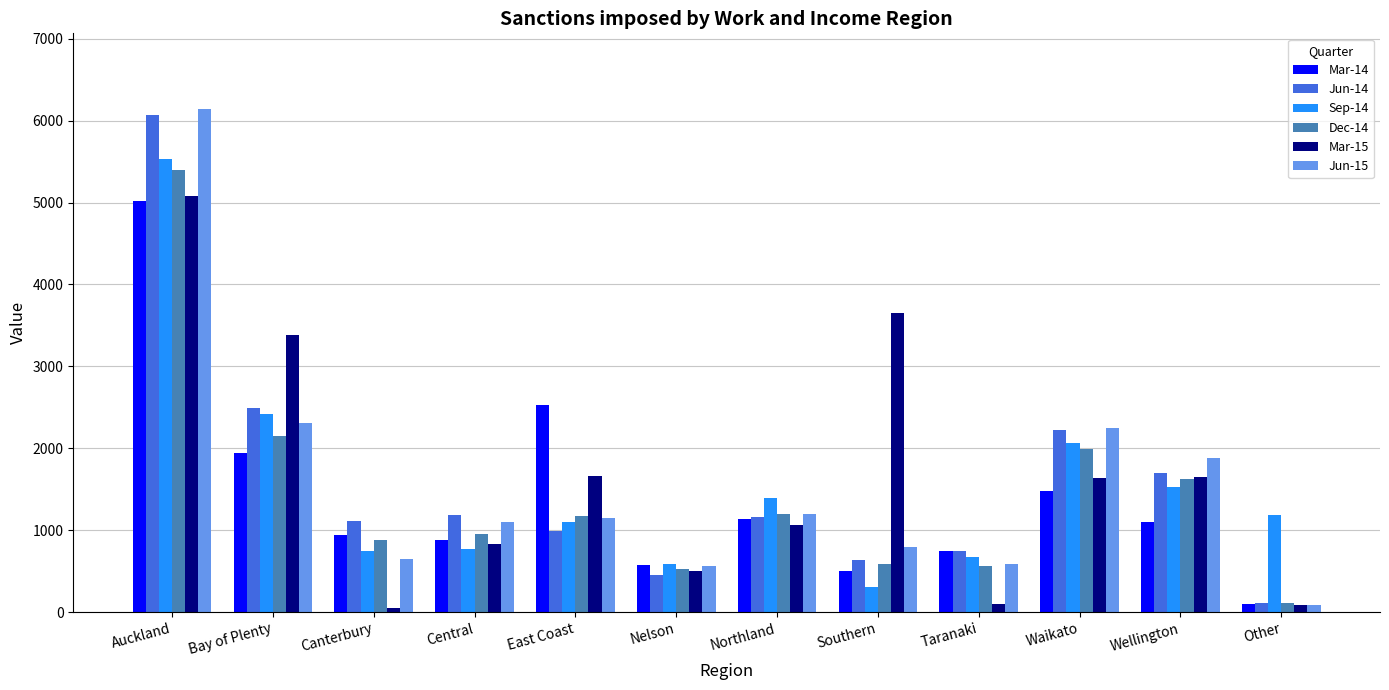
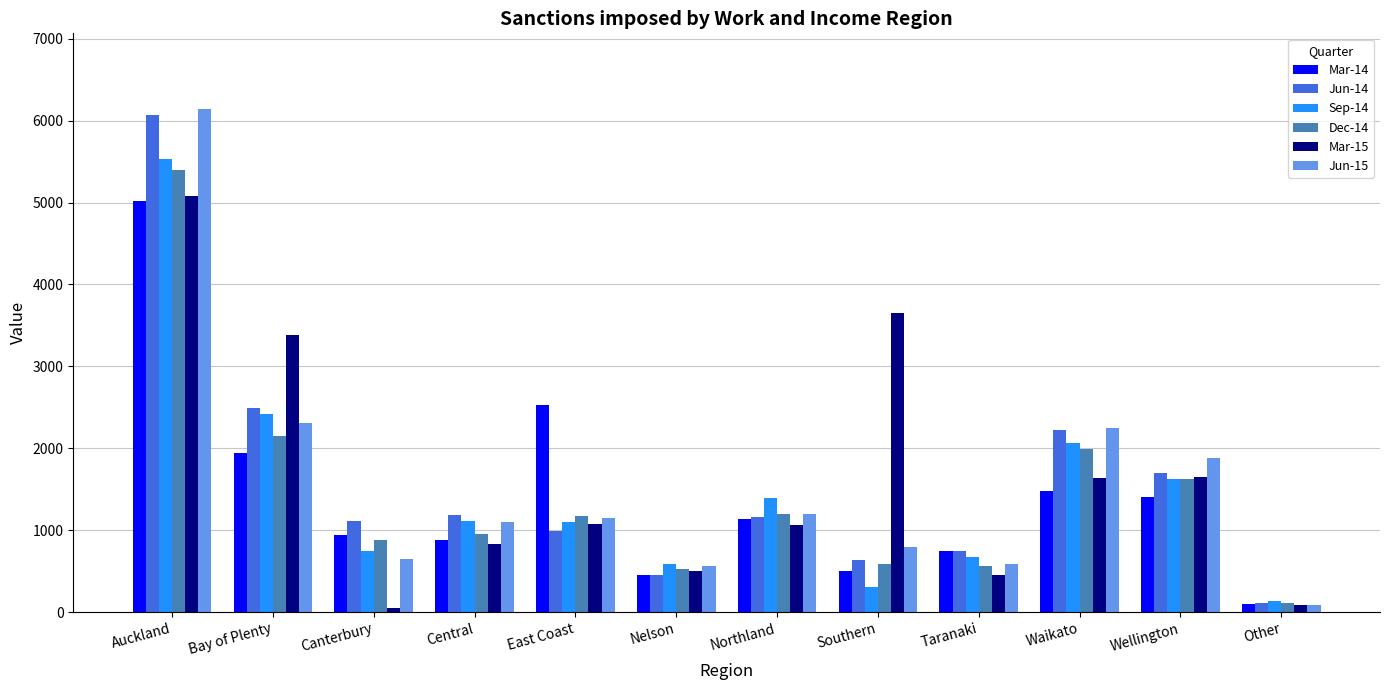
  {
    "Mar-14": {
      "Auckland": 5000,
      "Bay of Plenty": 1900,
      "Canterbury": 900,
      "Central": 900,
      "East Coast": 2500,
-     "Nelson": 600,
+     "Nelson": 500,
      "Northland": 1100,
      "Southern": 500,
      "Taranaki": 700,
      "Waikato": 1500,
-     "Wellington": 1100,
+     "Wellington": 1400,
      "Other": 100
    },
    "Sep-14": {
      "Auckland": 5500,
      "Bay of Plenty": 2400,
      "Canterbury": 700,
-     "Central": 800,
+     "Central": 1100,
      "East Coast": 1100,
      "Nelson": 600,
      "Northland": 1400,
      "Southern": 300,
      "Taranaki": 700,
      "Waikato": 2100,
-     "Wellington": 1500,
-     "Other": 1200
+     "Wellington": 1600,
+     "Other": 100
    },
    "Mar-15": {
      "Auckland": 5100,
      "Bay of Plenty": 3400,
      "Canterbury": 100,
      "Central": 800,
-     "East Coast": 1700,
+     "East Coast": 1100,
      "Nelson": 500,
      "Northland": 1100,
      "Southern": 3700,
-     "Taranaki": 100,
+     "Taranaki": 500,
      "Waikato": 1600,
      "Wellington": 1600,
      "Other": 100
    }
  }
